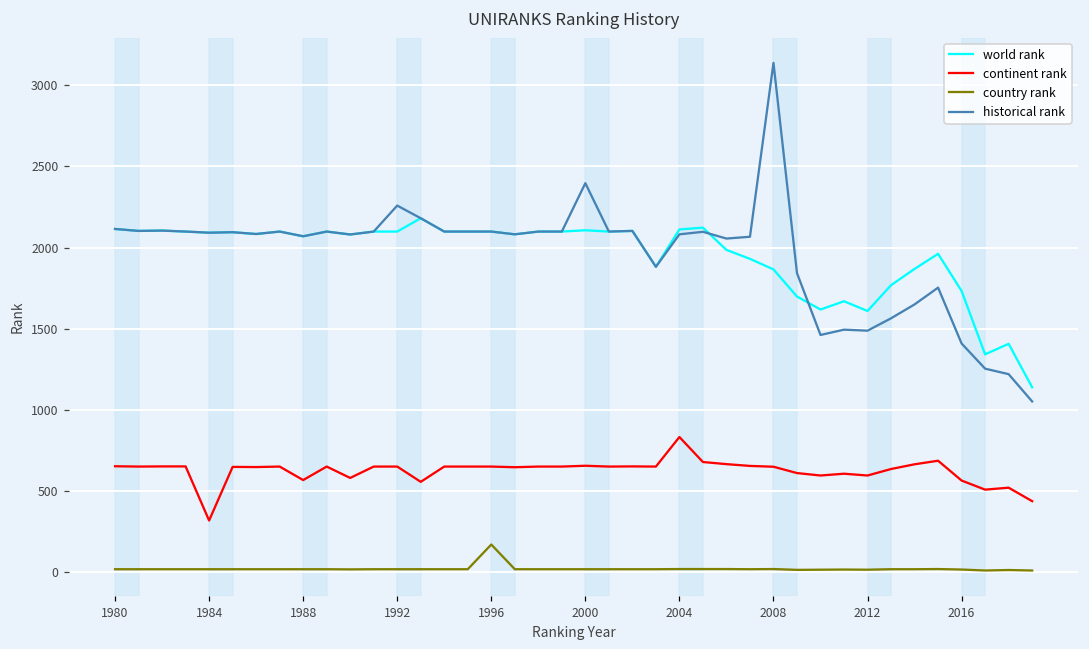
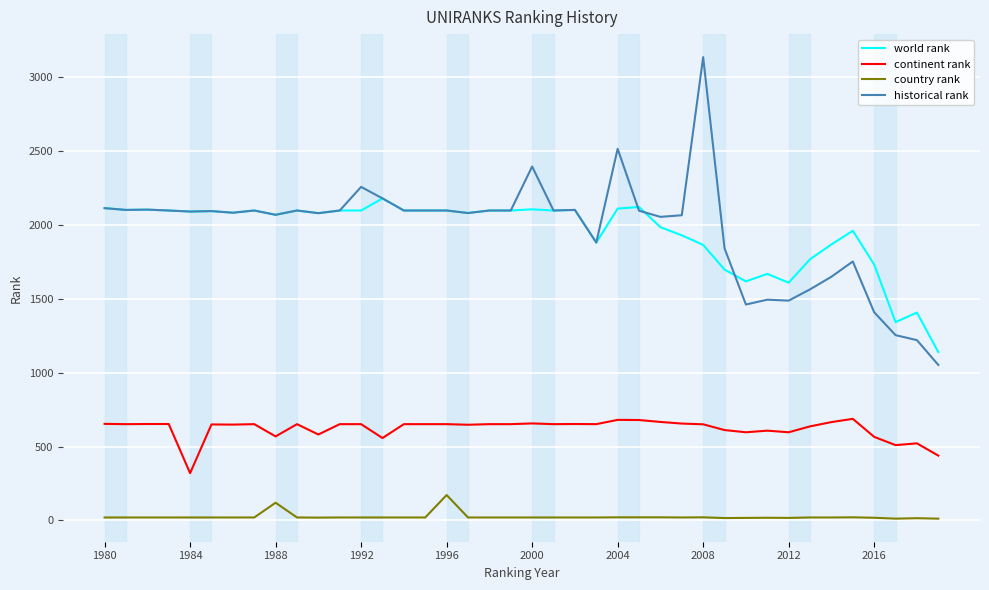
  {
    "world rank": {
      "1992": 2100,
      "2000": 2110,
      "2004": 2110,
      "2008": 1870,
      "2012": 1610,
      "2016": 1730
    },
    "continent rank": {
      "1980": 650,
      "1984": 320,
      "1988": 570,
      "1992": 650,
      "1996": 650,
      "2000": 660,
-     "2004": 830,
+     "2004": 680,
      "2008": 650,
      "2012": 600,
      "2016": 570
    },
    "country rank": {
      "1980": 20,
      "1984": 20,
-     "1988": 20,
+     "1988": 120,
      "1992": 20,
      "1996": 170,
      "2000": 20,
      "2004": 20,
      "2008": 20,
      "2012": 20,
      "2016": 20
    },
    "historical rank": {
      "1992": 2260,
      "2000": 2400,
-     "2004": 2080,
+     "2004": 2520,
      "2008": 3140,
      "2012": 1490,
      "2016": 1410
    }
  }
